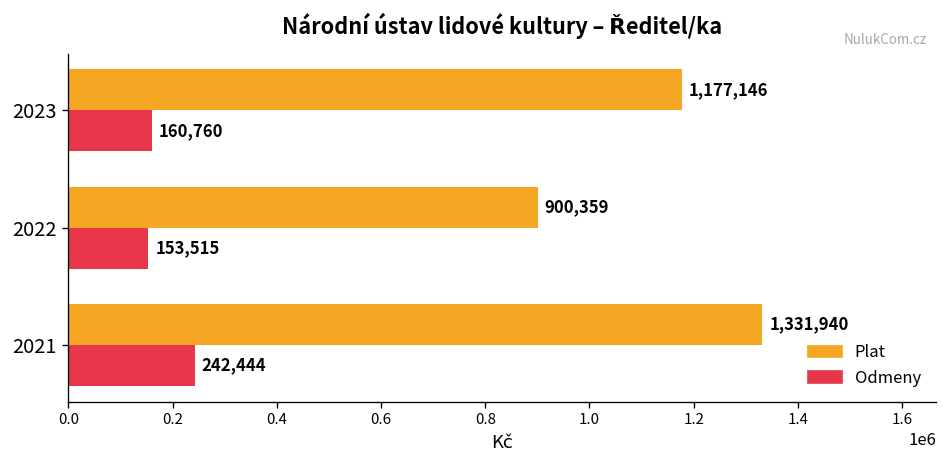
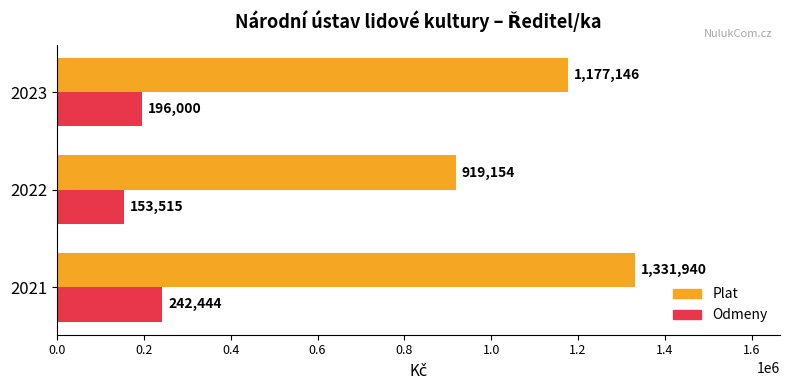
  {
    "Plat": {
      "2023": "1,177,146",
-     "2022": "900,359",
+     "2022": "919,154",
      "2021": "1,331,940"
    },
    "Odmeny": {
-     "2023": "160,760",
+     "2023": "196,000",
      "2022": "153,515",
      "2021": "242,444"
    }
  }
